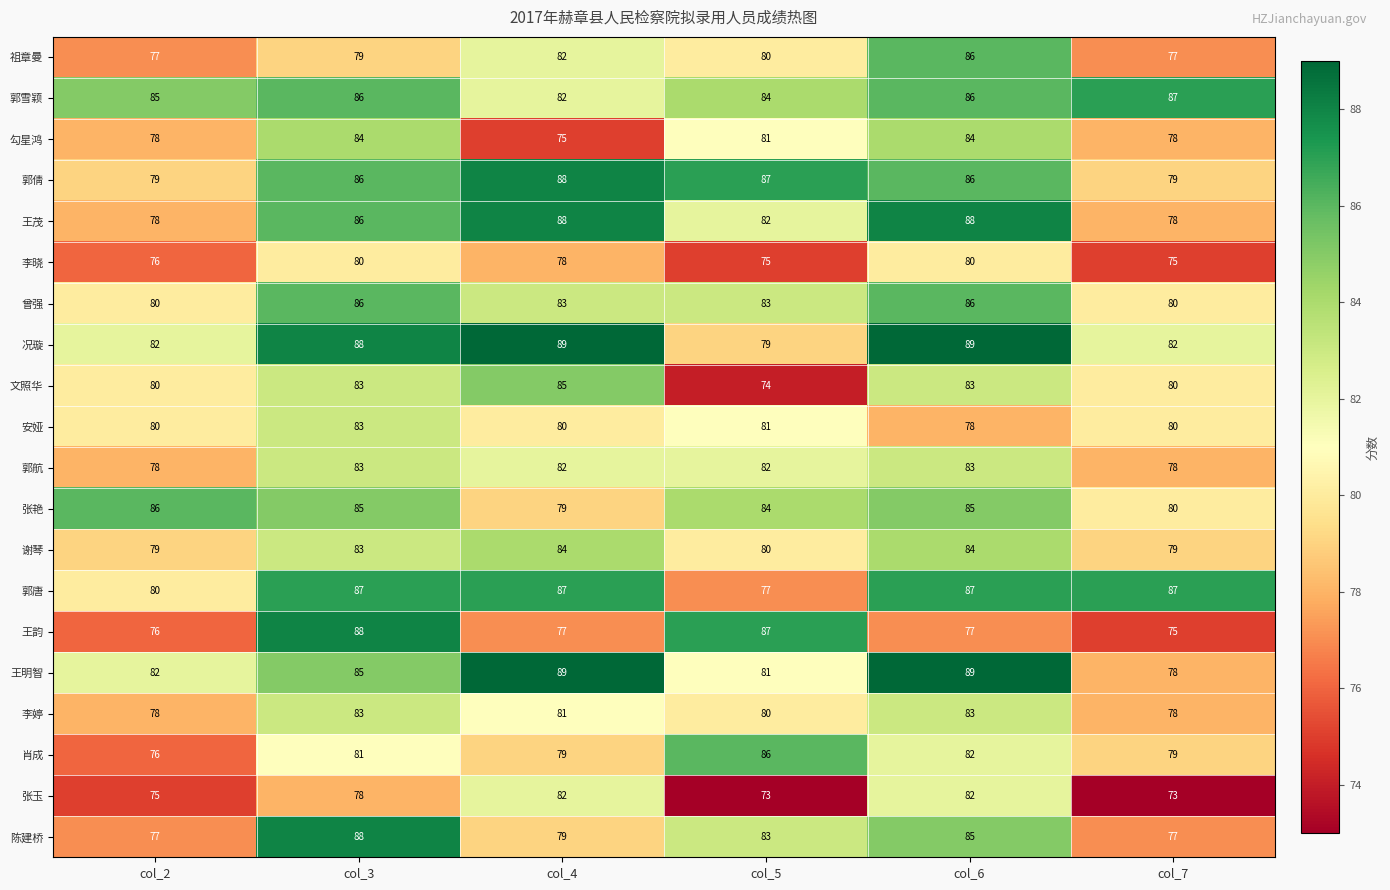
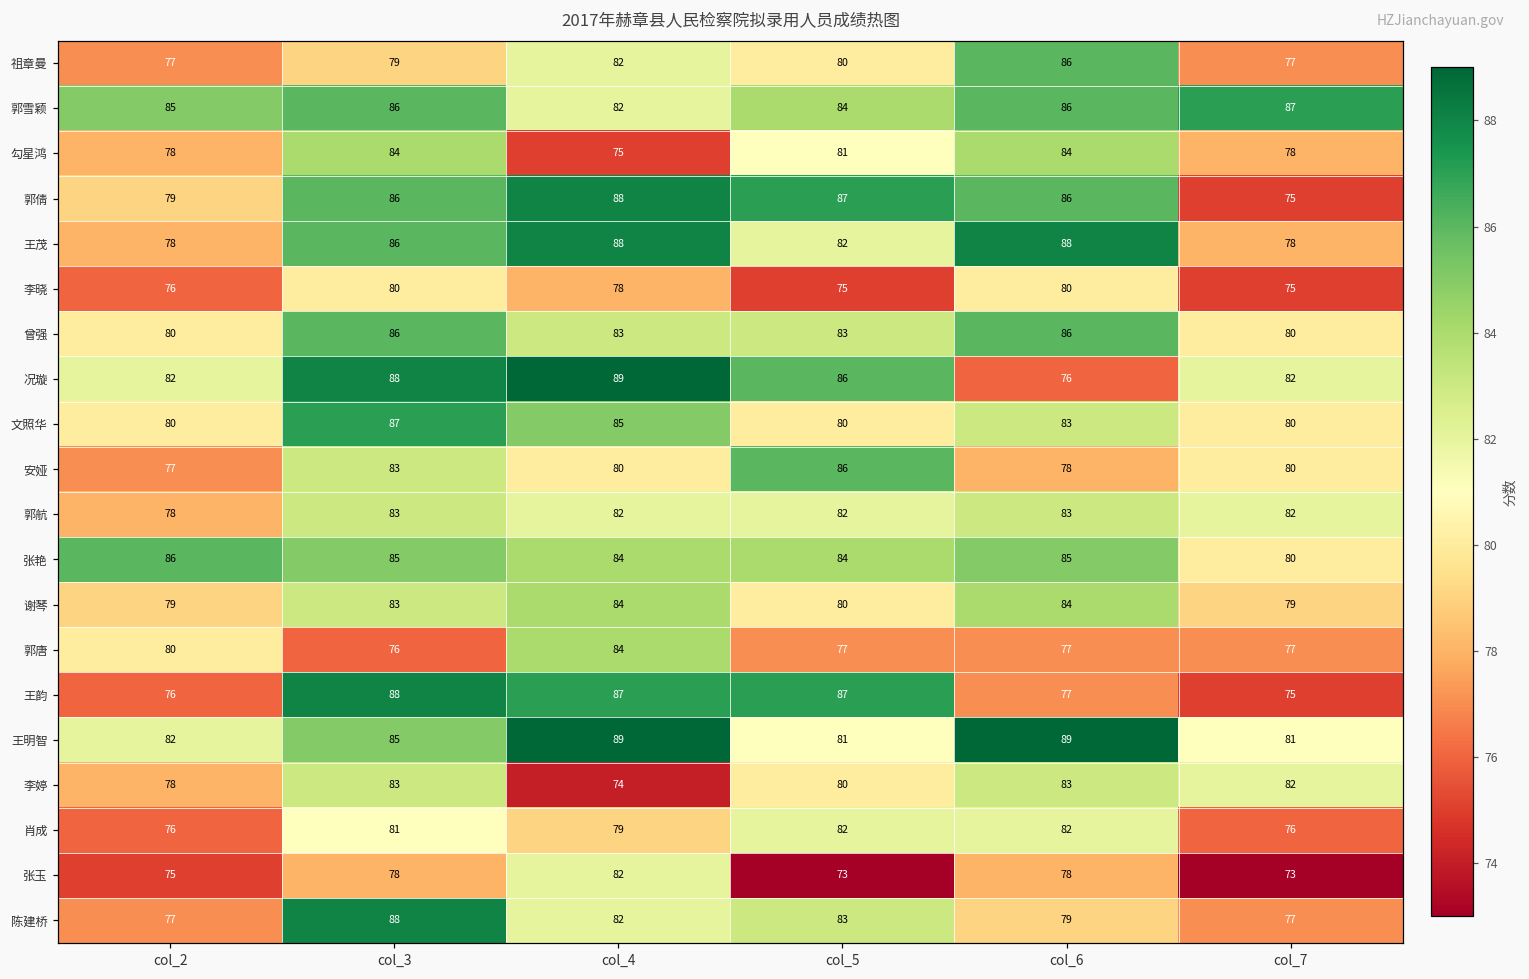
  {
    "祖章曼": {
      "col_2": 77,
      "col_3": 79,
      "col_4": 82,
      "col_5": 80,
      "col_6": 86,
      "col_7": 77
    },
    "郭雪颖": {
      "col_2": 85,
      "col_3": 86,
      "col_4": 82,
      "col_5": 84,
      "col_6": 86,
      "col_7": 87
    },
    "勾星鸿": {
      "col_2": 78,
      "col_3": 84,
      "col_4": 75,
      "col_5": 81,
      "col_6": 84,
      "col_7": 78
    },
    "郭倩": {
      "col_2": 79,
      "col_3": 86,
      "col_4": 88,
      "col_5": 87,
      "col_6": 86,
-     "col_7": 79
+     "col_7": 75
    },
    "王茂": {
      "col_2": 78,
      "col_3": 86,
      "col_4": 88,
      "col_5": 82,
      "col_6": 88,
      "col_7": 78
    },
    "李晓": {
      "col_2": 76,
      "col_3": 80,
      "col_4": 78,
      "col_5": 75,
      "col_6": 80,
      "col_7": 75
    },
    "曾强": {
      "col_2": 80,
      "col_3": 86,
      "col_4": 83,
      "col_5": 83,
      "col_6": 86,
      "col_7": 80
    },
    "况璇": {
      "col_2": 82,
      "col_3": 88,
      "col_4": 89,
-     "col_5": 79,
-     "col_6": 89,
+     "col_5": 86,
+     "col_6": 76,
      "col_7": 82
    },
    "文照华": {
      "col_2": 80,
-     "col_3": 83,
+     "col_3": 87,
      "col_4": 85,
-     "col_5": 74,
+     "col_5": 80,
      "col_6": 83,
      "col_7": 80
    },
    "安娅": {
-     "col_2": 80,
+     "col_2": 77,
      "col_3": 83,
      "col_4": 80,
-     "col_5": 81,
+     "col_5": 86,
      "col_6": 78,
      "col_7": 80
    },
    "郭航": {
      "col_2": 78,
      "col_3": 83,
      "col_4": 82,
      "col_5": 82,
      "col_6": 83,
-     "col_7": 78
+     "col_7": 82
    },
    "张艳": {
      "col_2": 86,
      "col_3": 85,
-     "col_4": 79,
+     "col_4": 84,
      "col_5": 84,
      "col_6": 85,
      "col_7": 80
    },
    "谢琴": {
      "col_2": 79,
      "col_3": 83,
      "col_4": 84,
      "col_5": 80,
      "col_6": 84,
      "col_7": 79
    },
    "郭唐": {
      "col_2": 80,
-     "col_3": 87,
-     "col_4": 87,
+     "col_3": 76,
+     "col_4": 84,
      "col_5": 77,
-     "col_6": 87,
-     "col_7": 87
+     "col_6": 77,
+     "col_7": 77
    },
    "王韵": {
      "col_2": 76,
      "col_3": 88,
-     "col_4": 77,
+     "col_4": 87,
      "col_5": 87,
      "col_6": 77,
      "col_7": 75
    },
    "王明智": {
      "col_2": 82,
      "col_3": 85,
      "col_4": 89,
      "col_5": 81,
      "col_6": 89,
-     "col_7": 78
+     "col_7": 81
    },
    "李婷": {
      "col_2": 78,
      "col_3": 83,
-     "col_4": 81,
+     "col_4": 74,
      "col_5": 80,
      "col_6": 83,
-     "col_7": 78
+     "col_7": 82
    },
    "肖成": {
      "col_2": 76,
      "col_3": 81,
      "col_4": 79,
-     "col_5": 86,
+     "col_5": 82,
      "col_6": 82,
-     "col_7": 79
+     "col_7": 76
    },
    "张玉": {
      "col_2": 75,
      "col_3": 78,
      "col_4": 82,
      "col_5": 73,
-     "col_6": 82,
+     "col_6": 78,
      "col_7": 73
    },
    "陈建桥": {
      "col_2": 77,
      "col_3": 88,
-     "col_4": 79,
+     "col_4": 82,
      "col_5": 83,
-     "col_6": 85,
+     "col_6": 79,
      "col_7": 77
    }
  }
